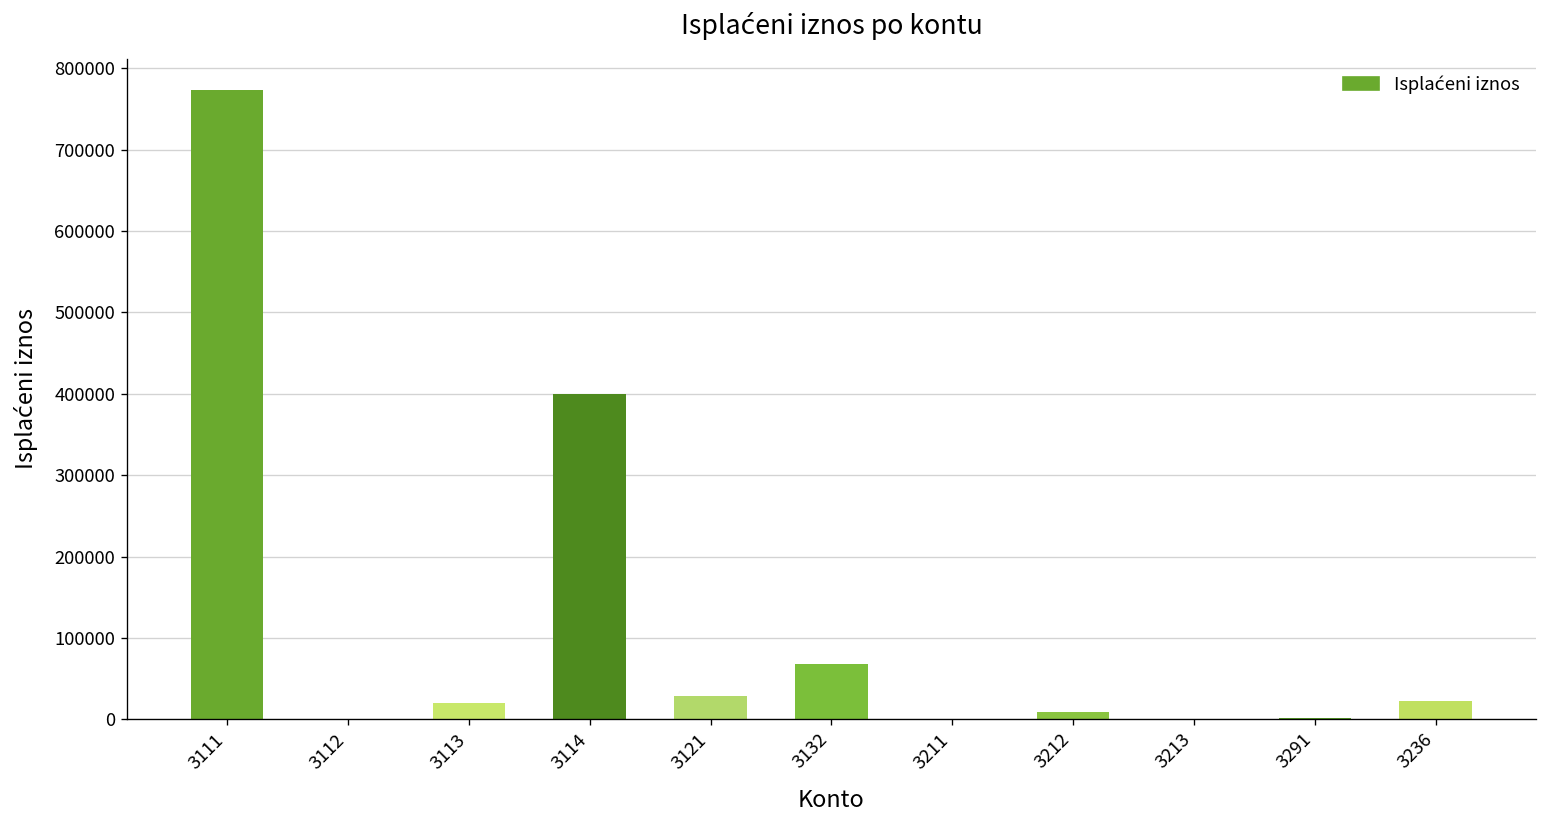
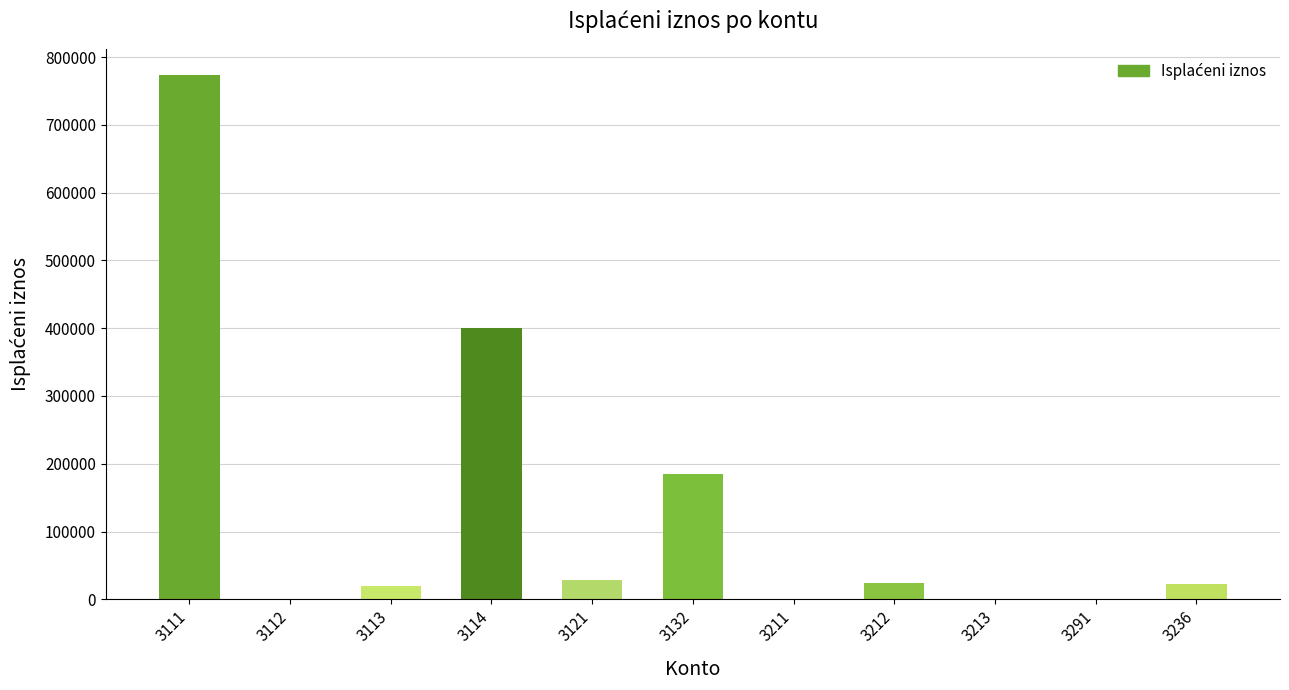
  {
    "3111": 770000,
    "3113": 20000,
    "3114": 400000,
    "3121": 30000,
-   "3132": 70000,
-   "3212": 10000,
+   "3132": 180000,
+   "3212": 20000,
    "3236": 20000
  }
